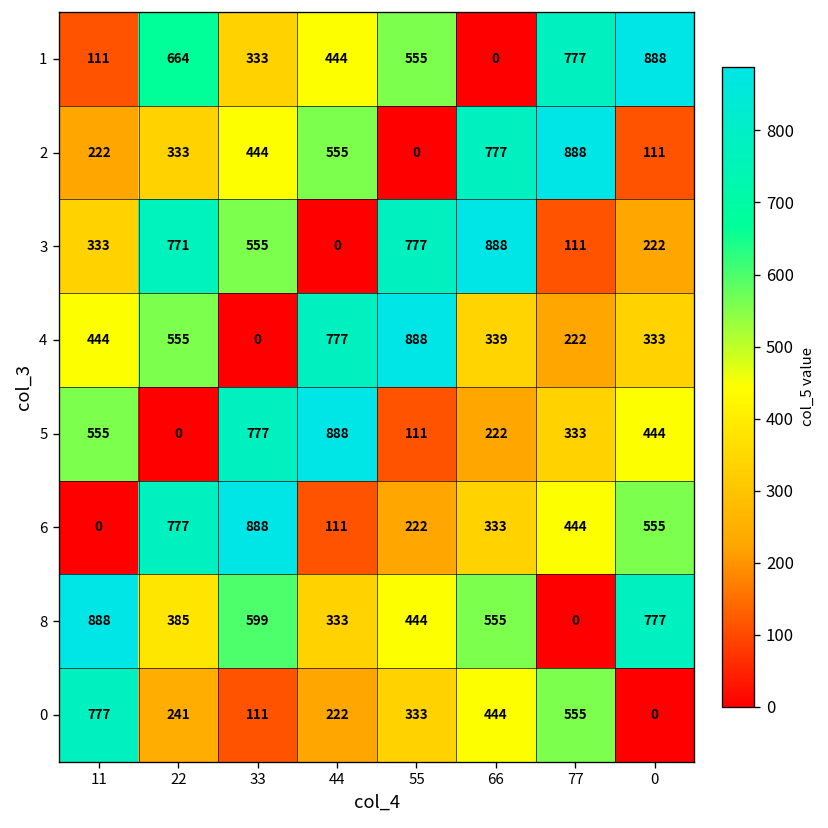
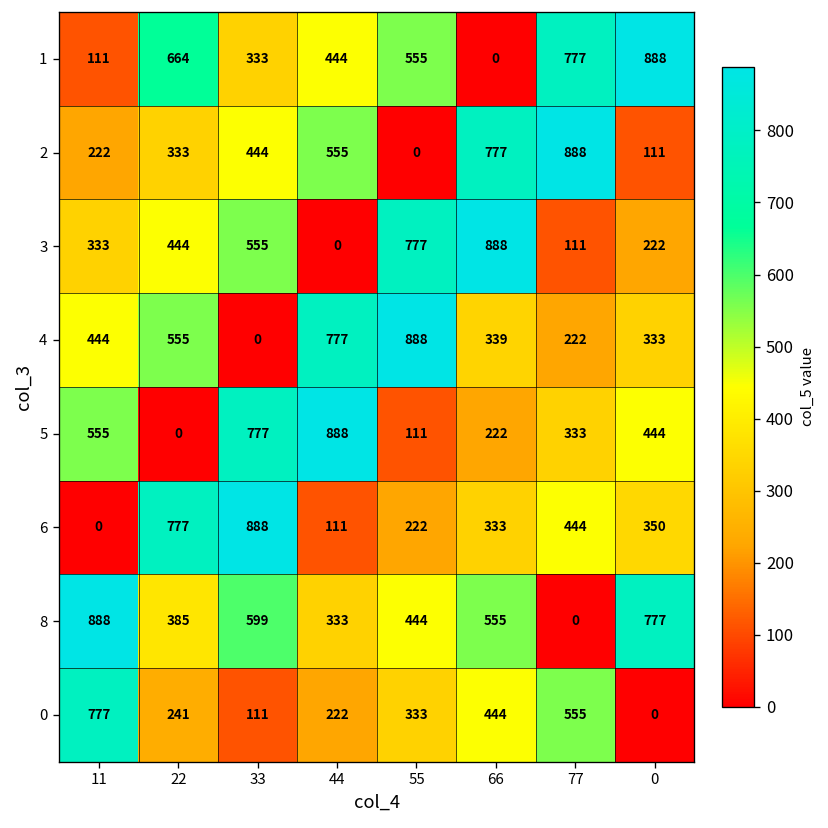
  {
    "1": {
      "11": 111,
      "22": 664,
      "33": 333,
      "44": 444,
      "55": 555,
      "66": 0,
      "77": 777,
      "0": 888
    },
    "2": {
      "11": 222,
      "22": 333,
      "33": 444,
      "44": 555,
      "55": 0,
      "66": 777,
      "77": 888,
      "0": 111
    },
    "3": {
      "11": 333,
-     "22": 771,
+     "22": 444,
      "33": 555,
      "44": 0,
      "55": 777,
      "66": 888,
      "77": 111,
      "0": 222
    },
    "4": {
      "11": 444,
      "22": 555,
      "33": 0,
      "44": 777,
      "55": 888,
      "66": 339,
      "77": 222,
      "0": 333
    },
    "5": {
      "11": 555,
      "22": 0,
      "33": 777,
      "44": 888,
      "55": 111,
      "66": 222,
      "77": 333,
      "0": 444
    },
    "6": {
      "11": 0,
      "22": 777,
      "33": 888,
      "44": 111,
      "55": 222,
      "66": 333,
      "77": 444,
-     "0": 555
+     "0": 350
    },
    "8": {
      "11": 888,
      "22": 385,
      "33": 599,
      "44": 333,
      "55": 444,
      "66": 555,
      "77": 0,
      "0": 777
    },
    "0": {
      "11": 777,
      "22": 241,
      "33": 111,
      "44": 222,
      "55": 333,
      "66": 444,
      "77": 555,
      "0": 0
    }
  }
